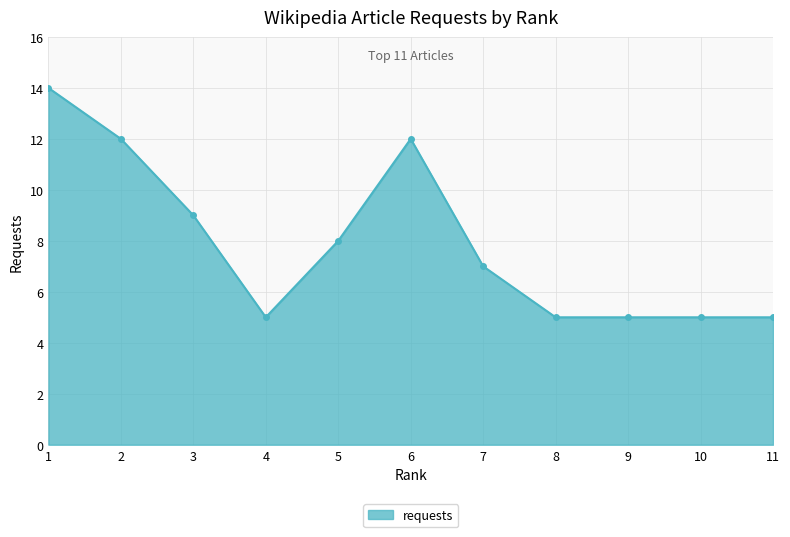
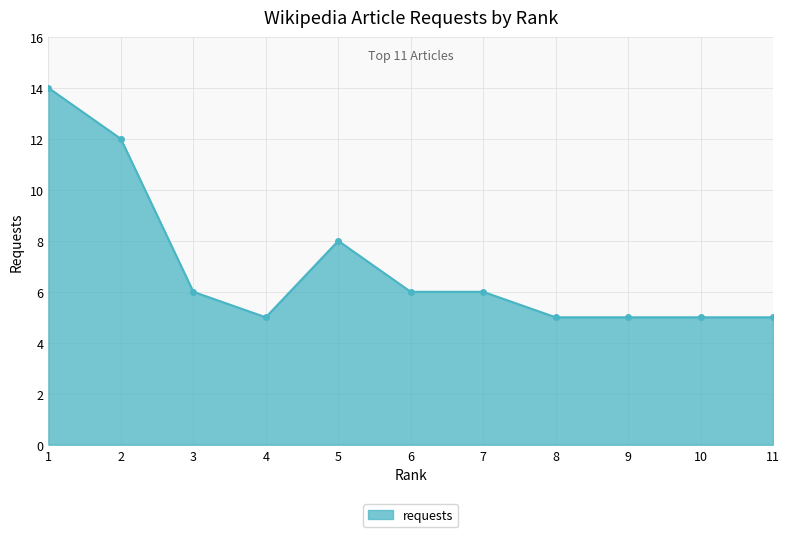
  {
    "1": 14,
    "2": 12,
-   "3": 9,
+   "3": 6,
    "4": 5,
    "5": 8,
-   "6": 12,
-   "7": 7,
+   "6": 6,
+   "7": 6,
    "8": 5,
    "9": 5,
    "10": 5,
    "11": 5
  }
